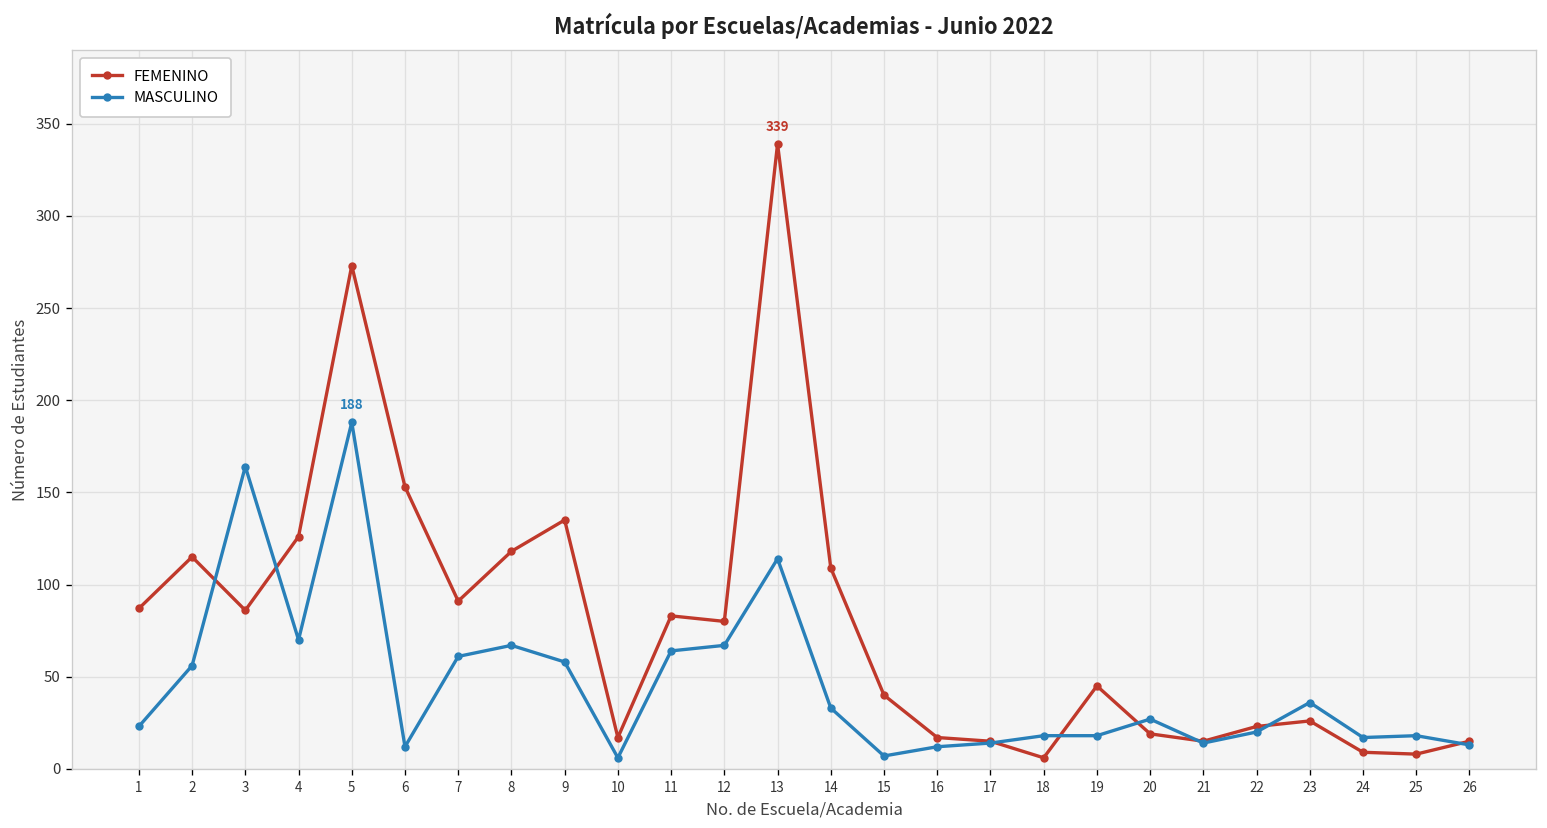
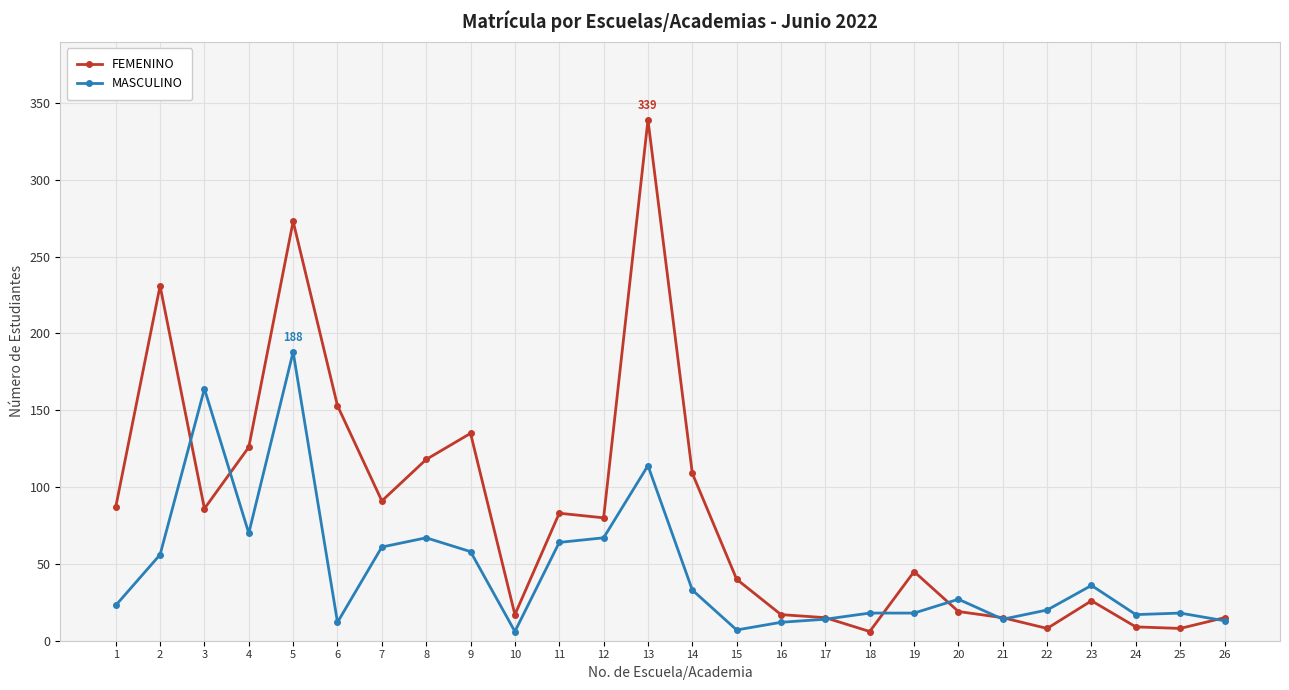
  {
    "FEMENINO": {
      "1": 87,
-     "2": 115,
+     "2": 231,
      "3": 86,
      "4": 126,
      "5": 273,
      "6": 153,
      "7": 91,
      "8": 118,
      "9": 135,
      "10": 17,
      "11": 83,
      "12": 80,
      "14": 109,
      "15": 40,
      "16": 17,
      "18": 6,
      "19": 45,
      "20": 19,
-     "22": 23,
+     "22": 8,
      "23": 26,
      "24": 9,
      "25": 8,
      "26": 15
    },
    "MASCULINO": {
      "5": 188
    }
  }
